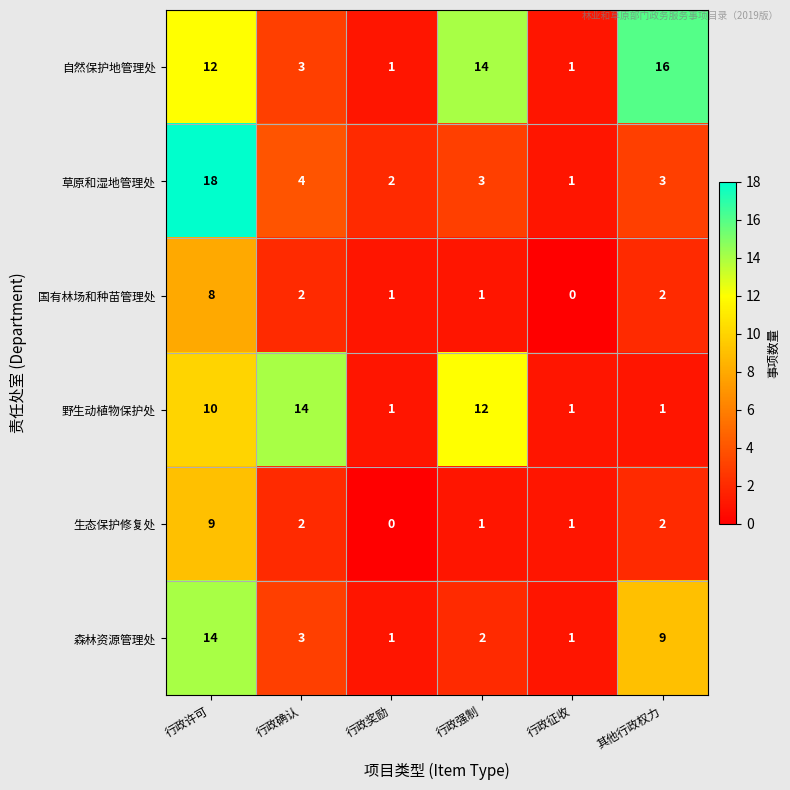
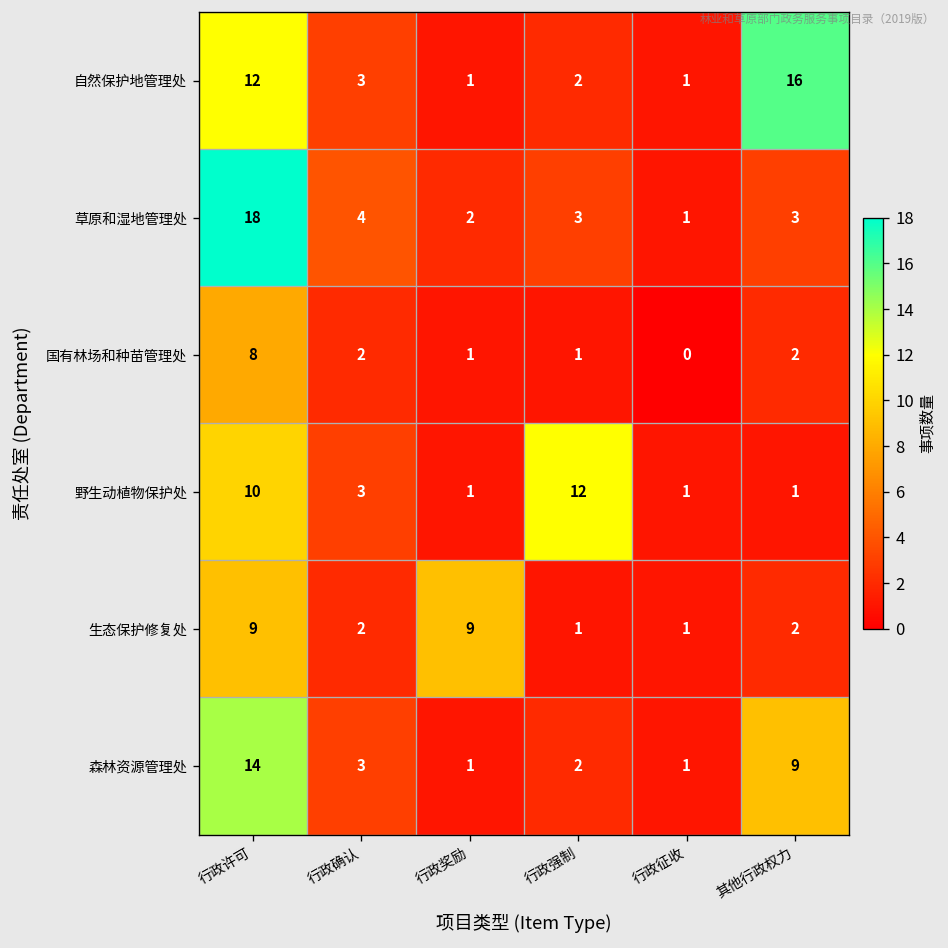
  {
    "自然保护地管理处": {
      "行政许可": 12,
      "行政确认": 3,
      "行政奖励": 1,
-     "行政强制": 14,
+     "行政强制": 2,
      "行政征收": 1,
      "其他行政权力": 16
    },
    "草原和湿地管理处": {
      "行政许可": 18,
      "行政确认": 4,
      "行政奖励": 2,
      "行政强制": 3,
      "行政征收": 1,
      "其他行政权力": 3
    },
    "国有林场和种苗管理处": {
      "行政许可": 8,
      "行政确认": 2,
      "行政奖励": 1,
      "行政强制": 1,
      "行政征收": 0,
      "其他行政权力": 2
    },
    "野生动植物保护处": {
      "行政许可": 10,
-     "行政确认": 14,
+     "行政确认": 3,
      "行政奖励": 1,
      "行政强制": 12,
      "行政征收": 1,
      "其他行政权力": 1
    },
    "生态保护修复处": {
      "行政许可": 9,
      "行政确认": 2,
-     "行政奖励": 0,
+     "行政奖励": 9,
      "行政强制": 1,
      "行政征收": 1,
      "其他行政权力": 2
    },
    "森林资源管理处": {
      "行政许可": 14,
      "行政确认": 3,
      "行政奖励": 1,
      "行政强制": 2,
      "行政征收": 1,
      "其他行政权力": 9
    }
  }
